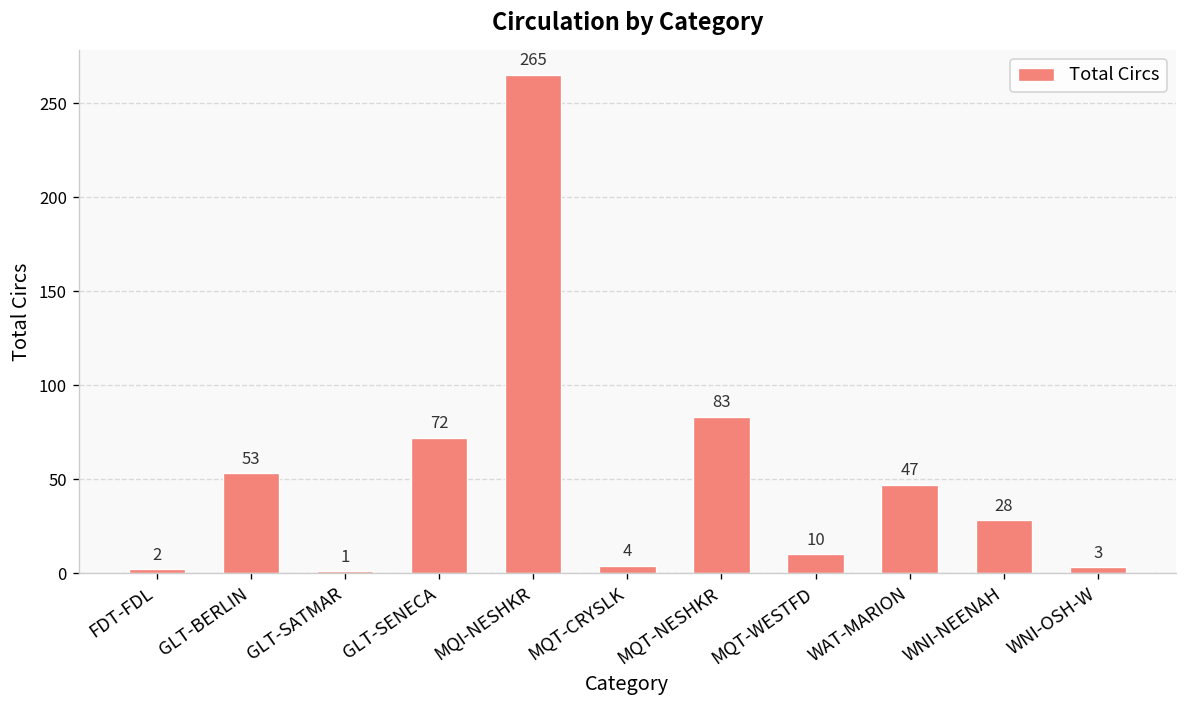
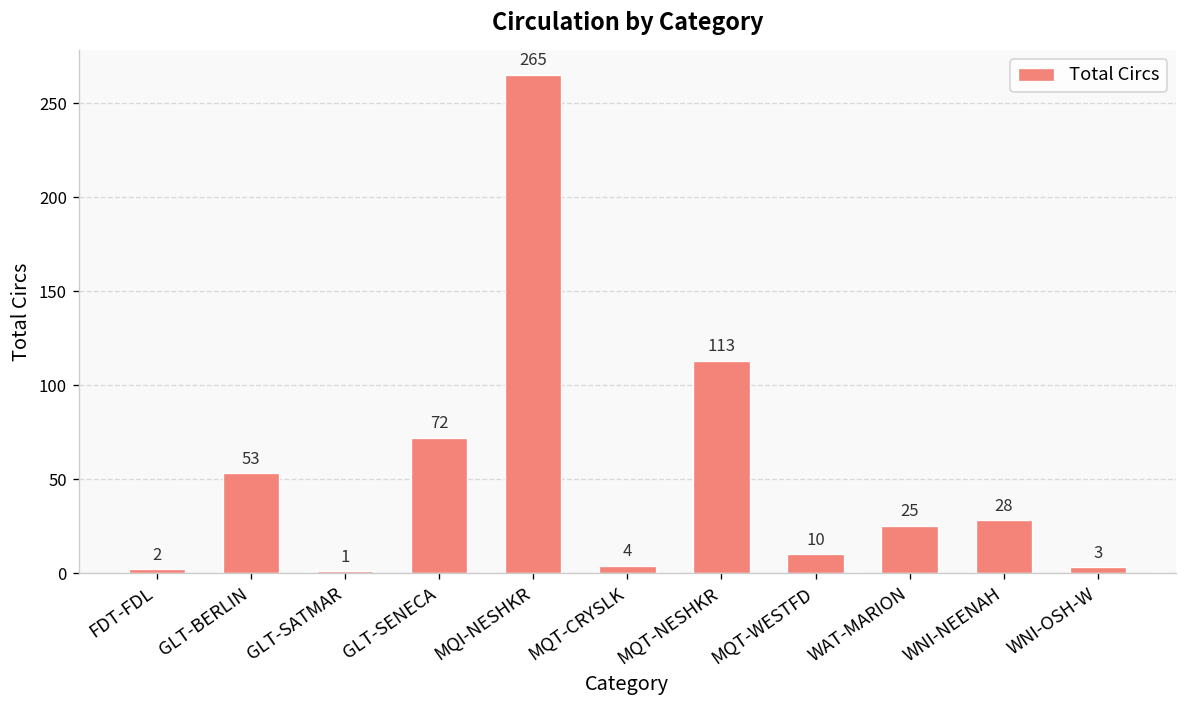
  {
    "FDT-FDL": 2,
    "GLT-BERLIN": 53,
    "GLT-SATMAR": 1,
    "GLT-SENECA": 72,
    "MQI-NESHKR": 265,
    "MQT-CRYSLK": 4,
-   "MQT-NESHKR": 83,
+   "MQT-NESHKR": 113,
    "MQT-WESTFD": 10,
-   "WAT-MARION": 47,
+   "WAT-MARION": 25,
    "WNI-NEENAH": 28,
    "WNI-OSH-W": 3
  }
